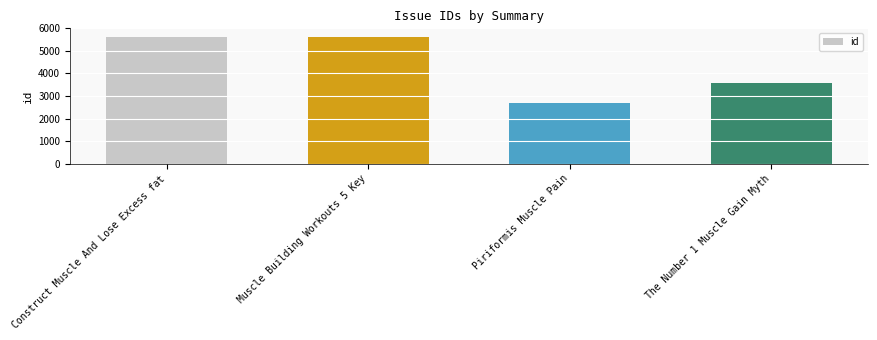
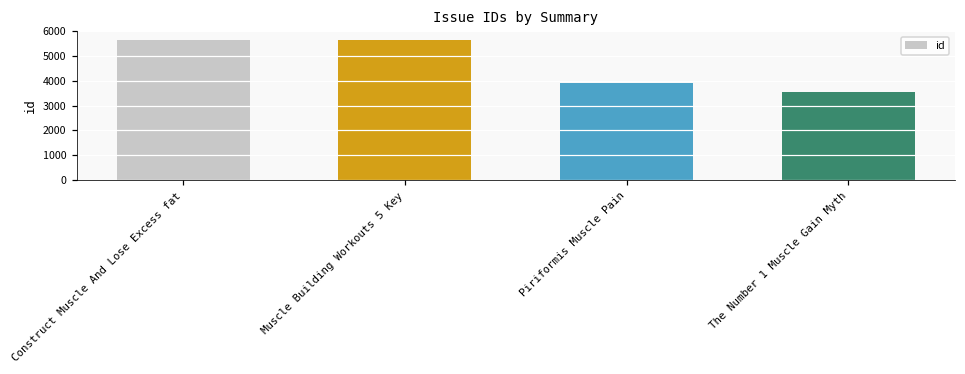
  {
    "Construct Muscle And Lose Excess fat": 5600,
    "Muscle Building Workouts 5 Key": 5600,
-   "Piriformis Muscle Pain": 2700,
+   "Piriformis Muscle Pain": 3900,
    "The Number 1 Muscle Gain Myth": 3600
  }
